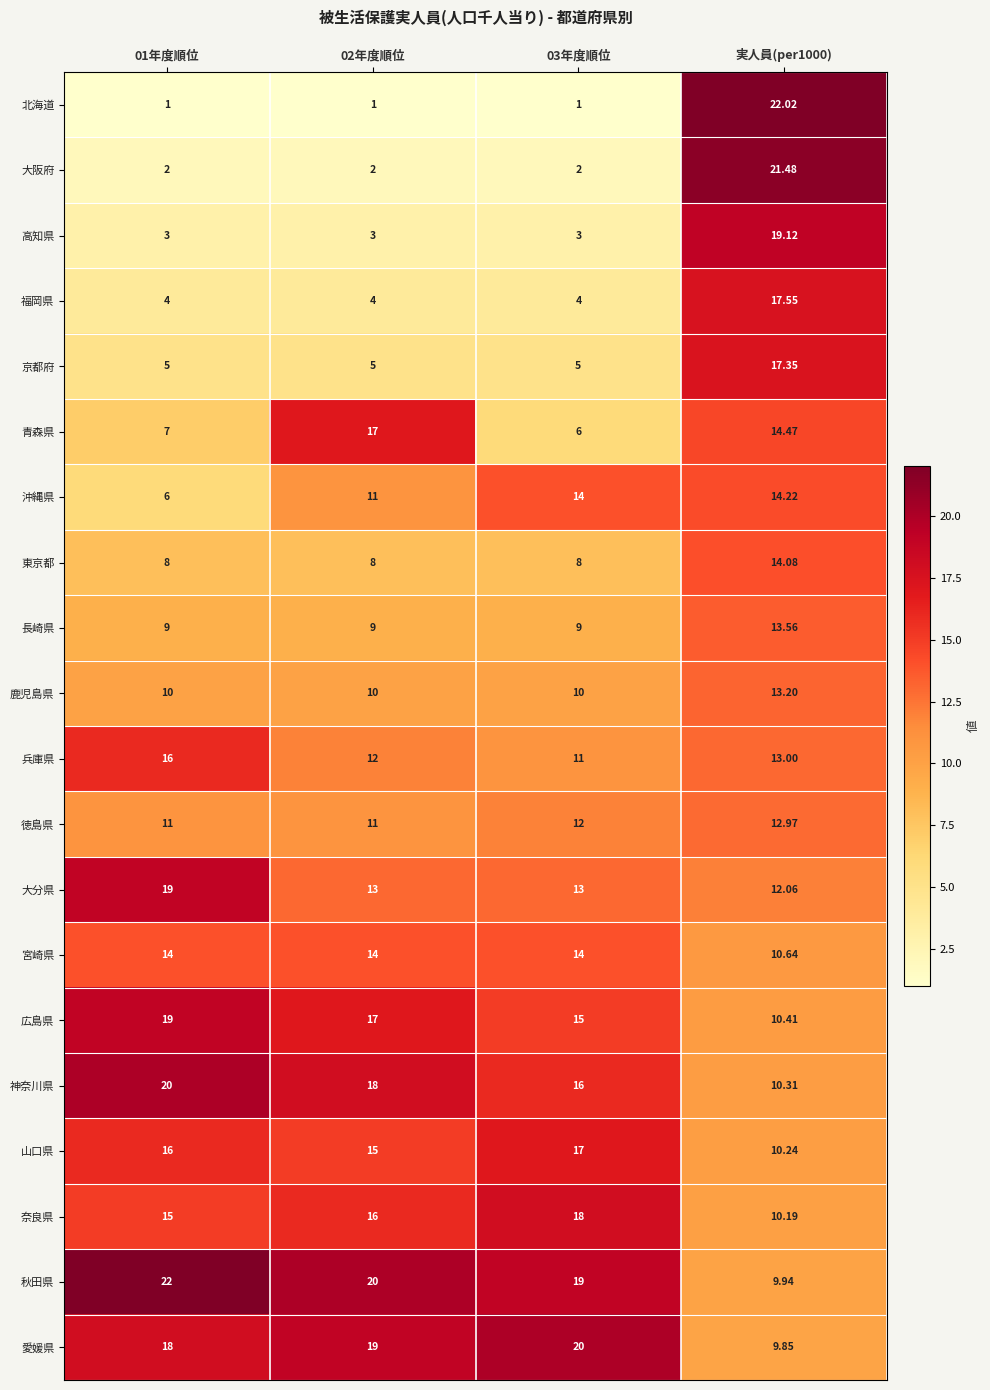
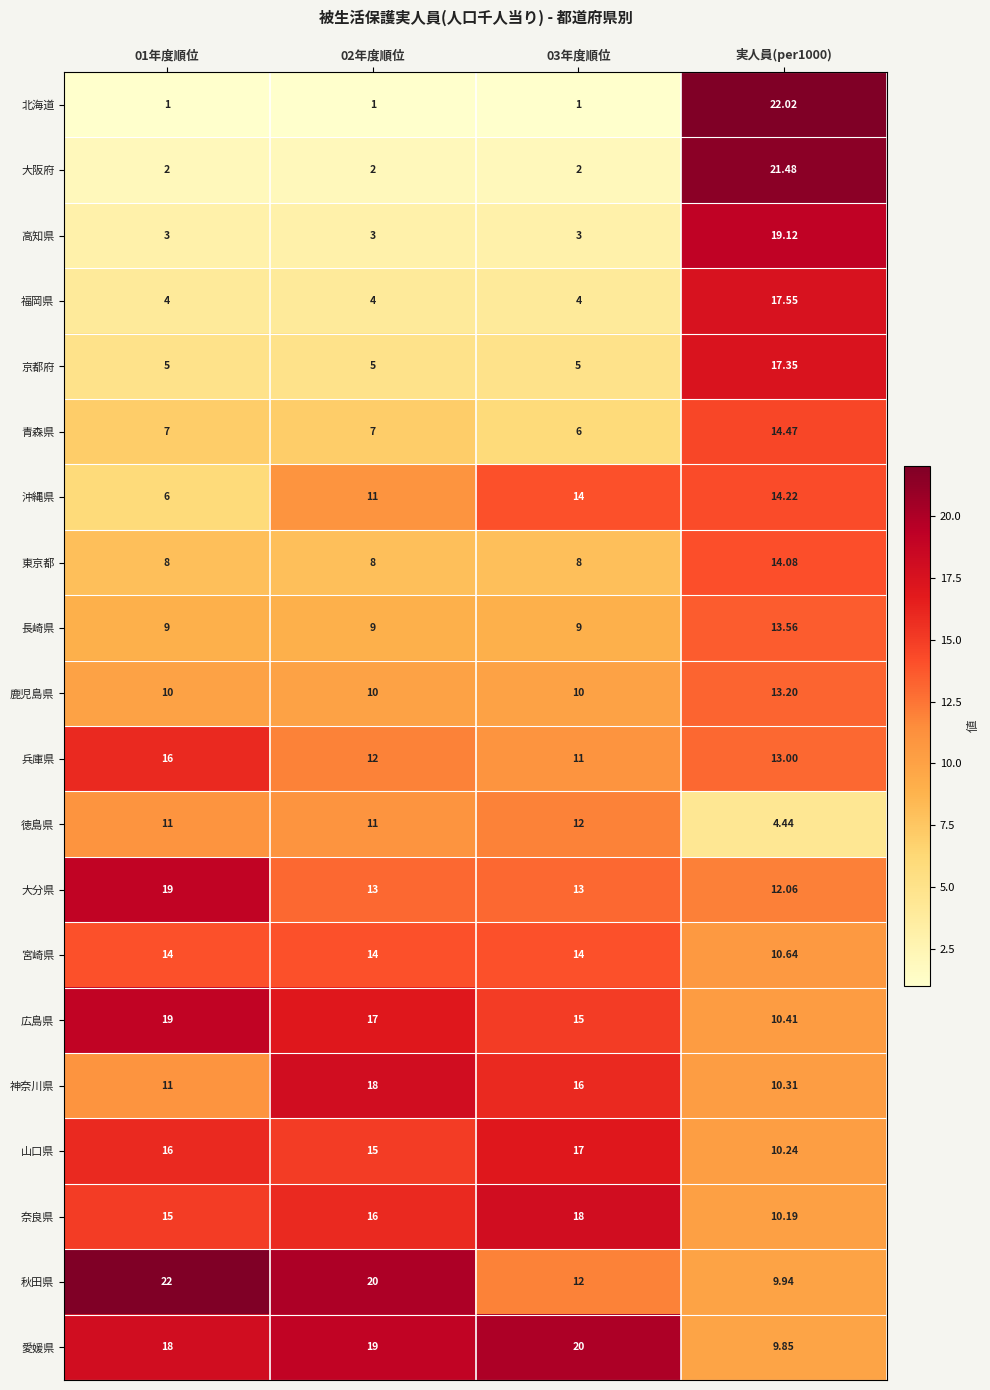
  {
    "北海道": {
      "01年度順位": 1,
      "02年度順位": 1,
      "03年度順位": 1,
      "実人員(per1000)": 22.02
    },
    "大阪府": {
      "01年度順位": 2,
      "02年度順位": 2,
      "03年度順位": 2,
      "実人員(per1000)": 21.48
    },
    "高知県": {
      "01年度順位": 3,
      "02年度順位": 3,
      "03年度順位": 3,
      "実人員(per1000)": 19.12
    },
    "福岡県": {
      "01年度順位": 4,
      "02年度順位": 4,
      "03年度順位": 4,
      "実人員(per1000)": 17.55
    },
    "京都府": {
      "01年度順位": 5,
      "02年度順位": 5,
      "03年度順位": 5,
      "実人員(per1000)": 17.35
    },
    "青森県": {
      "01年度順位": 7,
-     "02年度順位": 17,
+     "02年度順位": 7,
      "03年度順位": 6,
      "実人員(per1000)": 14.47
    },
    "沖縄県": {
      "01年度順位": 6,
      "02年度順位": 11,
      "03年度順位": 14,
      "実人員(per1000)": 14.22
    },
    "東京都": {
      "01年度順位": 8,
      "02年度順位": 8,
      "03年度順位": 8,
      "実人員(per1000)": 14.08
    },
    "長崎県": {
      "01年度順位": 9,
      "02年度順位": 9,
      "03年度順位": 9,
      "実人員(per1000)": 13.56
    },
    "鹿児島県": {
      "01年度順位": 10,
      "02年度順位": 10,
      "03年度順位": 10,
      "実人員(per1000)": 13.20
    },
    "兵庫県": {
      "01年度順位": 16,
      "02年度順位": 12,
      "03年度順位": 11,
      "実人員(per1000)": 13.00
    },
    "徳島県": {
      "01年度順位": 11,
      "02年度順位": 11,
      "03年度順位": 12,
-     "実人員(per1000)": 12.97
+     "実人員(per1000)": 4.44
    },
    "大分県": {
      "01年度順位": 19,
      "02年度順位": 13,
      "03年度順位": 13,
      "実人員(per1000)": 12.06
    },
    "宮崎県": {
      "01年度順位": 14,
      "02年度順位": 14,
      "03年度順位": 14,
      "実人員(per1000)": 10.64
    },
    "広島県": {
      "01年度順位": 19,
      "02年度順位": 17,
      "03年度順位": 15,
      "実人員(per1000)": 10.41
    },
    "神奈川県": {
-     "01年度順位": 20,
+     "01年度順位": 11,
      "02年度順位": 18,
      "03年度順位": 16,
      "実人員(per1000)": 10.31
    },
    "山口県": {
      "01年度順位": 16,
      "02年度順位": 15,
      "03年度順位": 17,
      "実人員(per1000)": 10.24
    },
    "奈良県": {
      "01年度順位": 15,
      "02年度順位": 16,
      "03年度順位": 18,
      "実人員(per1000)": 10.19
    },
    "秋田県": {
      "01年度順位": 22,
      "02年度順位": 20,
-     "03年度順位": 19,
+     "03年度順位": 12,
      "実人員(per1000)": 9.94
    },
    "愛媛県": {
      "01年度順位": 18,
      "02年度順位": 19,
      "03年度順位": 20,
      "実人員(per1000)": 9.85
    }
  }
